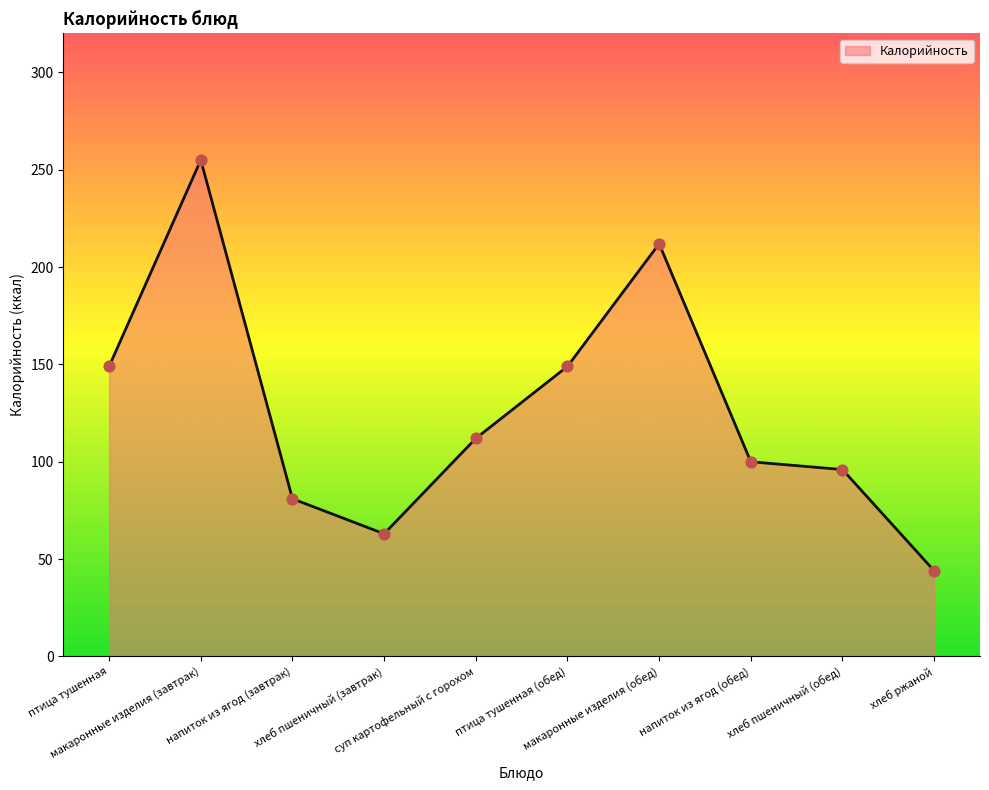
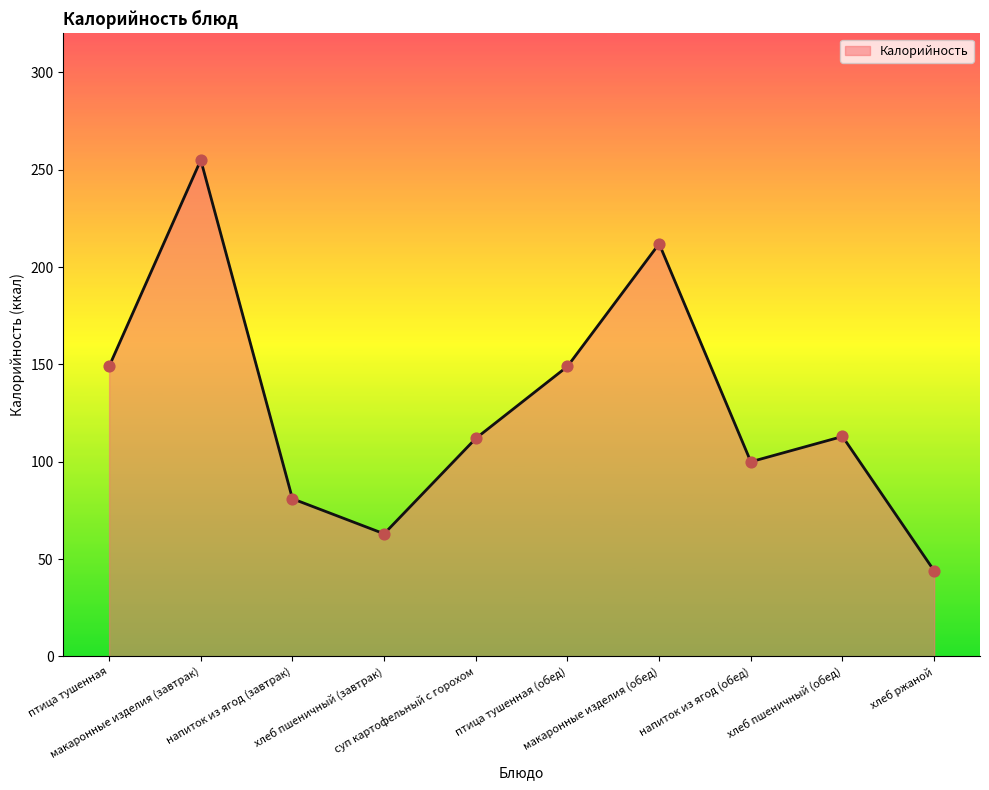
  {
    "птица тушенная": 149,
    "макаронные изделия (завтрак)": 255,
    "напиток из ягод (завтрак)": 81,
    "хлеб пшеничный (завтрак)": 63,
    "суп картофельный с горохом": 112,
    "птица тушенная (обед)": 149,
    "макаронные изделия (обед)": 212,
    "напиток из ягод (обед)": 100,
-   "хлеб пшеничный (обед)": 96,
+   "хлеб пшеничный (обед)": 113,
    "хлеб ржаной": 44
  }
